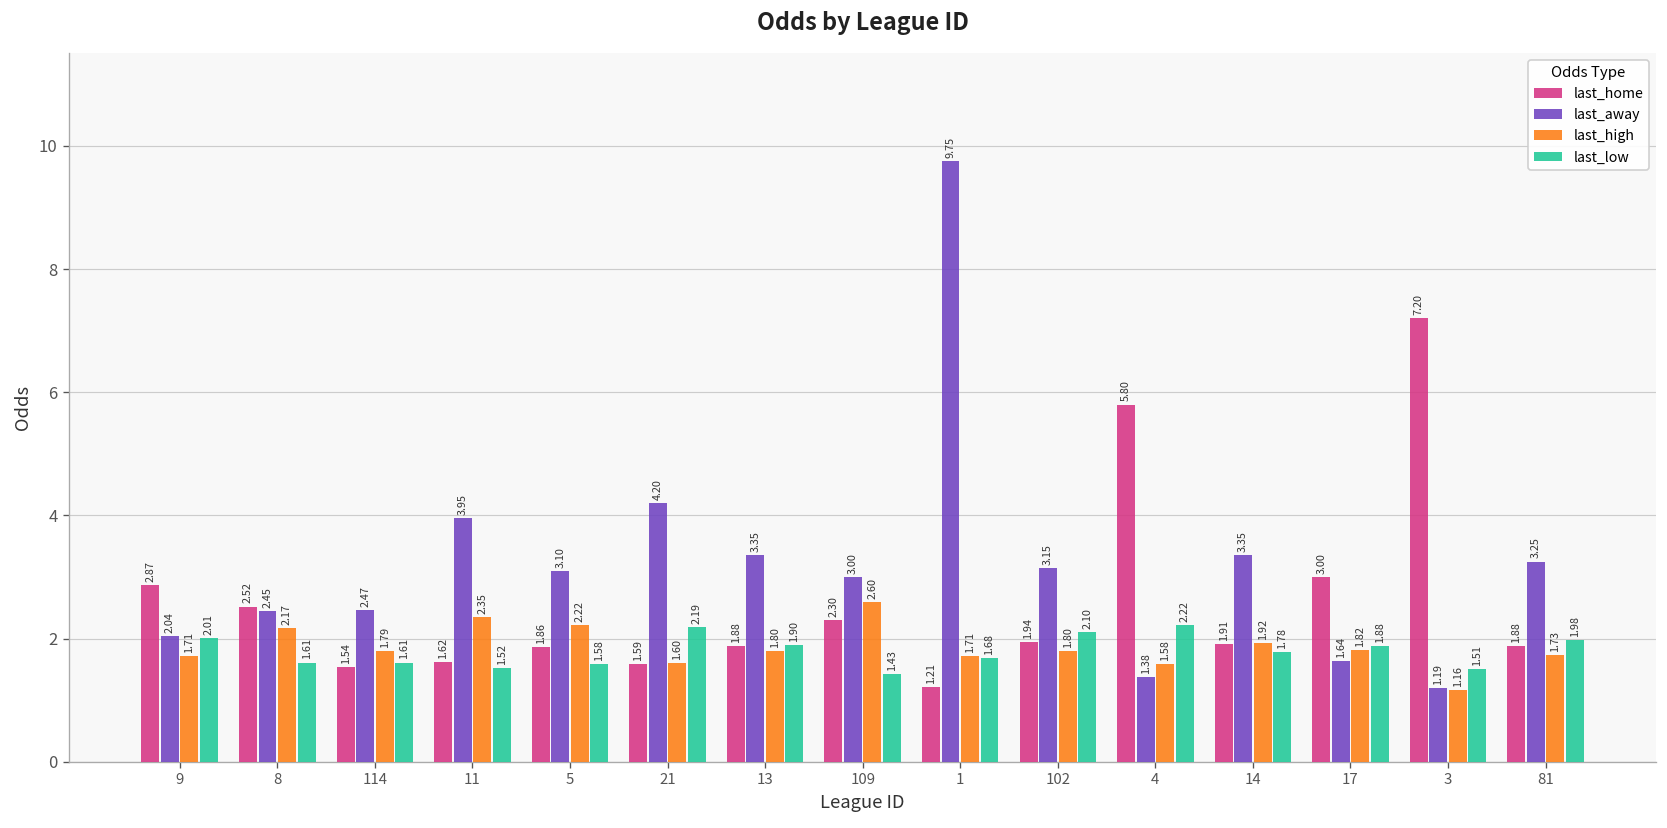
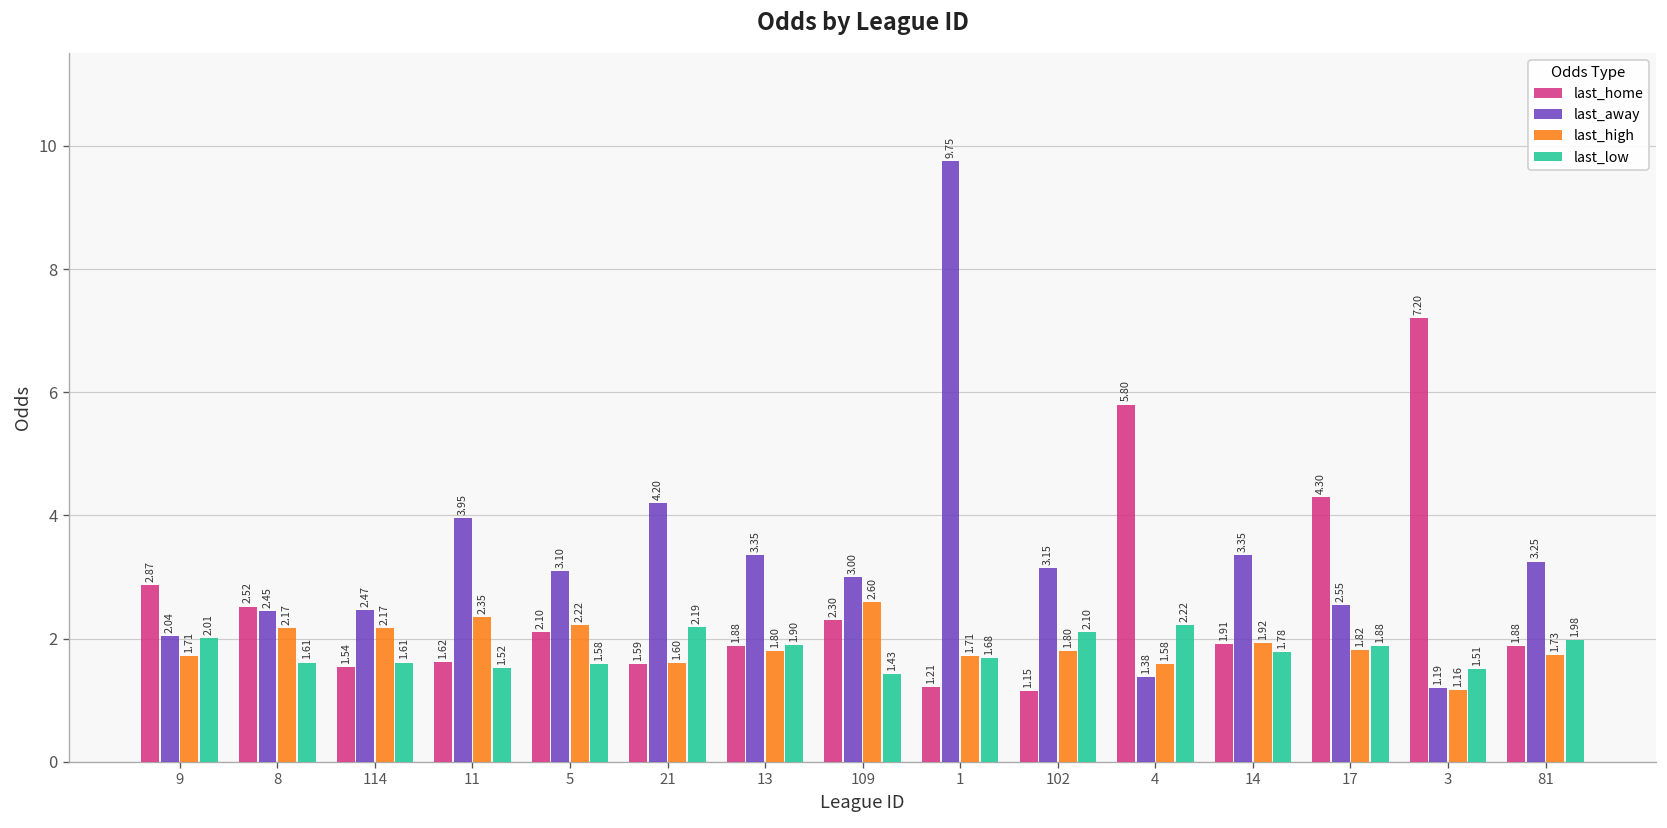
  {
    "last_home": {
      "9": 2.87,
      "8": 2.52,
      "114": 1.54,
      "11": 1.62,
-     "5": 1.86,
+     "5": 2.10,
      "21": 1.59,
      "13": 1.88,
      "109": 2.30,
      "1": 1.21,
-     "102": 1.94,
+     "102": 1.15,
      "4": 5.80,
      "14": 1.91,
-     "17": 3.00,
+     "17": 4.30,
      "3": 7.20,
      "81": 1.88
    },
    "last_away": {
      "9": 2.04,
      "8": 2.45,
      "114": 2.47,
      "11": 3.95,
      "5": 3.10,
      "21": 4.20,
      "13": 3.35,
      "109": 3.00,
      "1": 9.75,
      "102": 3.15,
      "4": 1.38,
      "14": 3.35,
-     "17": 1.64,
+     "17": 2.55,
      "3": 1.19,
      "81": 3.25
    },
    "last_high": {
      "9": 1.71,
      "8": 2.17,
-     "114": 1.79,
+     "114": 2.17,
      "11": 2.35,
      "5": 2.22,
      "21": 1.60,
      "13": 1.80,
      "109": 2.60,
      "1": 1.71,
      "102": 1.80,
      "4": 1.58,
      "14": 1.92,
      "17": 1.82,
      "3": 1.16,
      "81": 1.73
    },
    "last_low": {
      "9": 2.01,
      "8": 1.61,
      "114": 1.61,
      "11": 1.52,
      "5": 1.58,
      "21": 2.19,
      "13": 1.90,
      "109": 1.43,
      "1": 1.68,
      "102": 2.10,
      "4": 2.22,
      "14": 1.78,
      "17": 1.88,
      "3": 1.51,
      "81": 1.98
    }
  }
